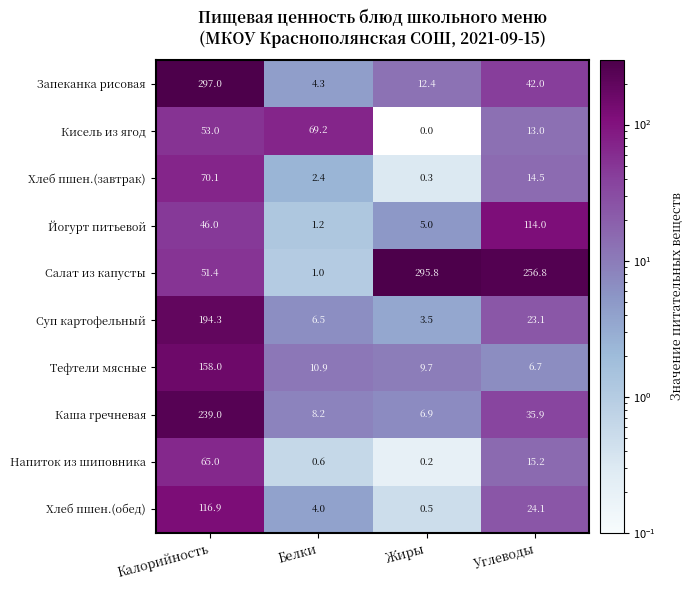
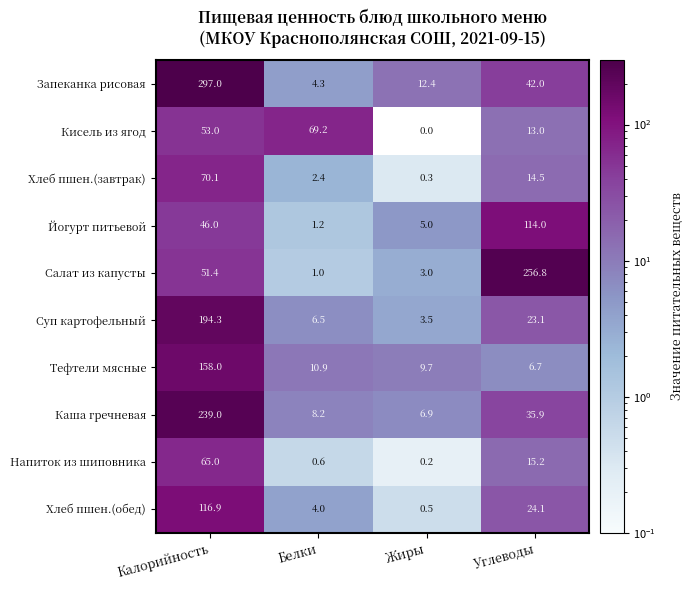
  {
    "Запеканка рисовая": {
      "Калорийность": 297.0,
      "Белки": 4.3,
      "Жиры": 12.4,
      "Углеводы": 42.0
    },
    "Кисель из ягод": {
      "Калорийность": 53.0,
      "Белки": 69.2,
      "Жиры": 0.0,
      "Углеводы": 13.0
    },
    "Хлеб пшен.(завтрак)": {
      "Калорийность": 70.1,
      "Белки": 2.4,
      "Жиры": 0.3,
      "Углеводы": 14.5
    },
    "Йогурт питьевой": {
      "Калорийность": 46.0,
      "Белки": 1.2,
      "Жиры": 5.0,
      "Углеводы": 114.0
    },
    "Салат из капусты": {
      "Калорийность": 51.4,
      "Белки": 1.0,
-     "Жиры": 295.8,
+     "Жиры": 3.0,
      "Углеводы": 256.8
    },
    "Суп картофельный": {
      "Калорийность": 194.3,
      "Белки": 6.5,
      "Жиры": 3.5,
      "Углеводы": 23.1
    },
    "Тефтели мясные": {
      "Калорийность": 158.0,
      "Белки": 10.9,
      "Жиры": 9.7,
      "Углеводы": 6.7
    },
    "Каша гречневая": {
      "Калорийность": 239.0,
      "Белки": 8.2,
      "Жиры": 6.9,
      "Углеводы": 35.9
    },
    "Напиток из шиповника": {
      "Калорийность": 65.0,
      "Белки": 0.6,
      "Жиры": 0.2,
      "Углеводы": 15.2
    },
    "Хлеб пшен.(обед)": {
      "Калорийность": 116.9,
      "Белки": 4.0,
      "Жиры": 0.5,
      "Углеводы": 24.1
    }
  }
